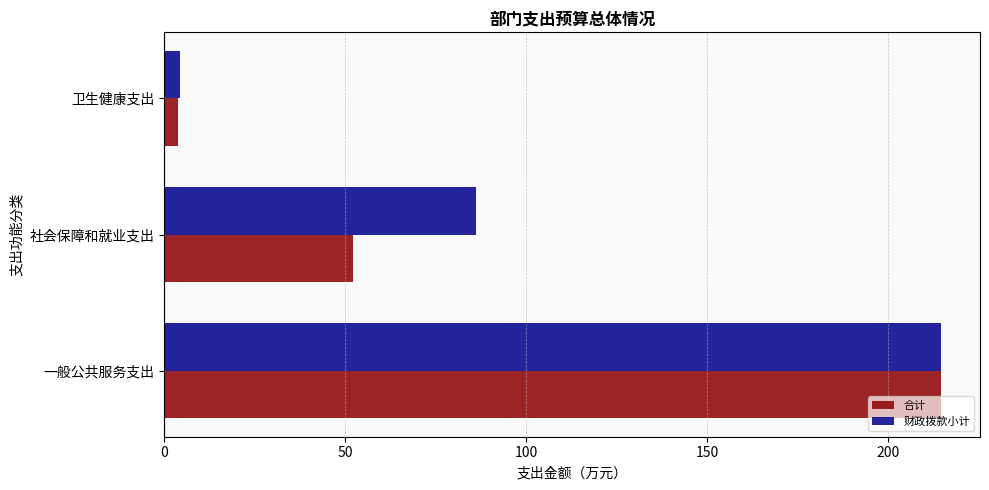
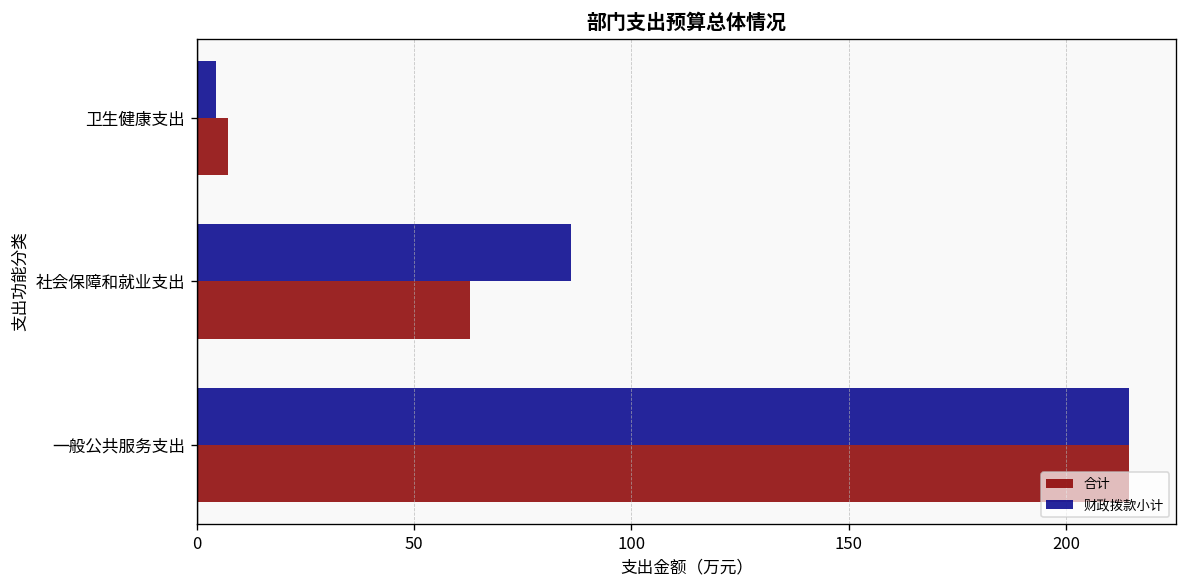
  {
    "合计": {
-     "卫生健康支出": 4,
-     "社会保障和就业支出": 52,
+     "卫生健康支出": 7,
+     "社会保障和就业支出": 63,
      "一般公共服务支出": 215
    },
    "财政拨款小计": {
      "卫生健康支出": 4,
      "社会保障和就业支出": 86,
      "一般公共服务支出": 215
    }
  }
